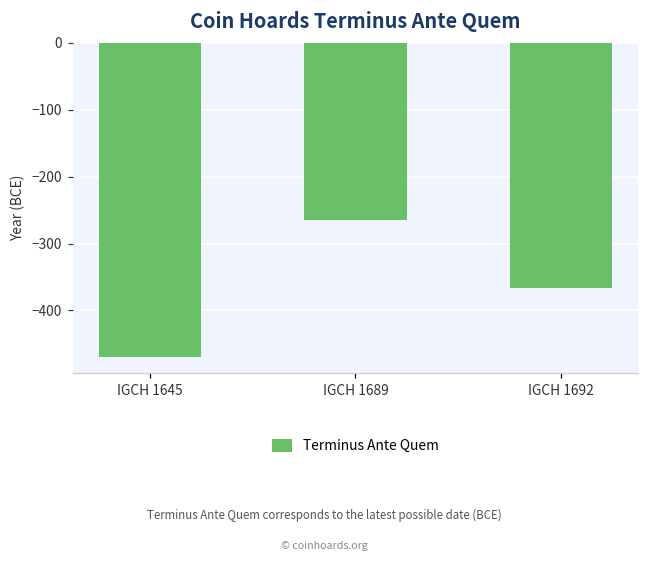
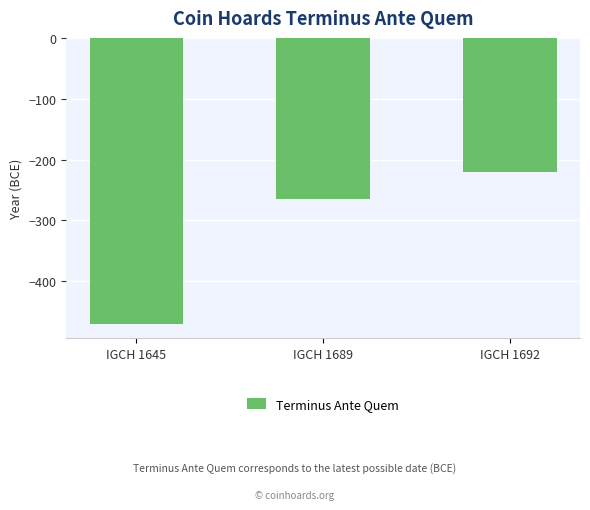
  {
    "IGCH 1645": -470,
    "IGCH 1689": -270,
-   "IGCH 1692": -370
+   "IGCH 1692": -220
  }
